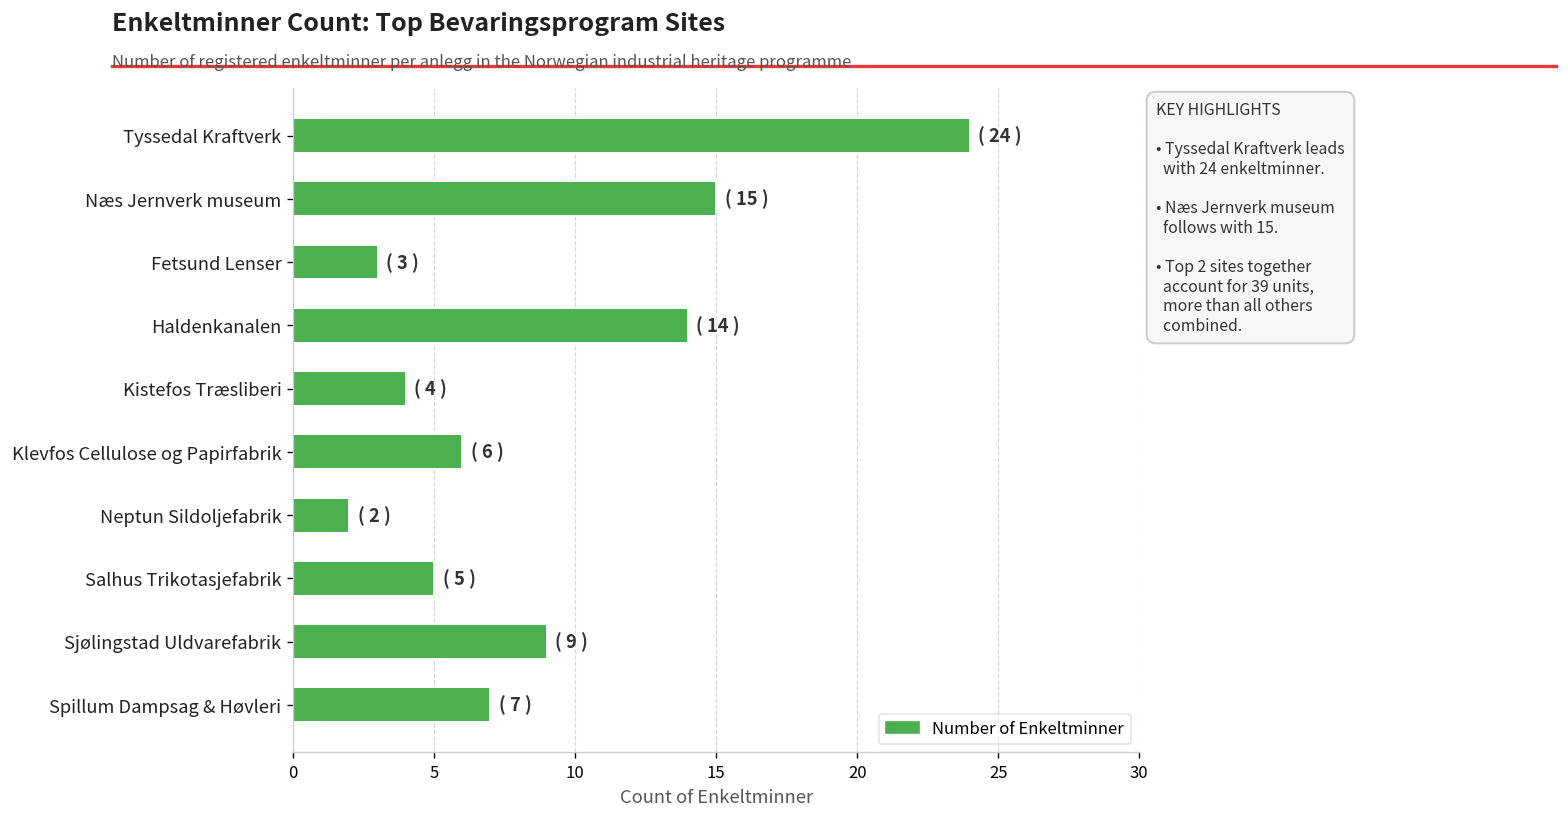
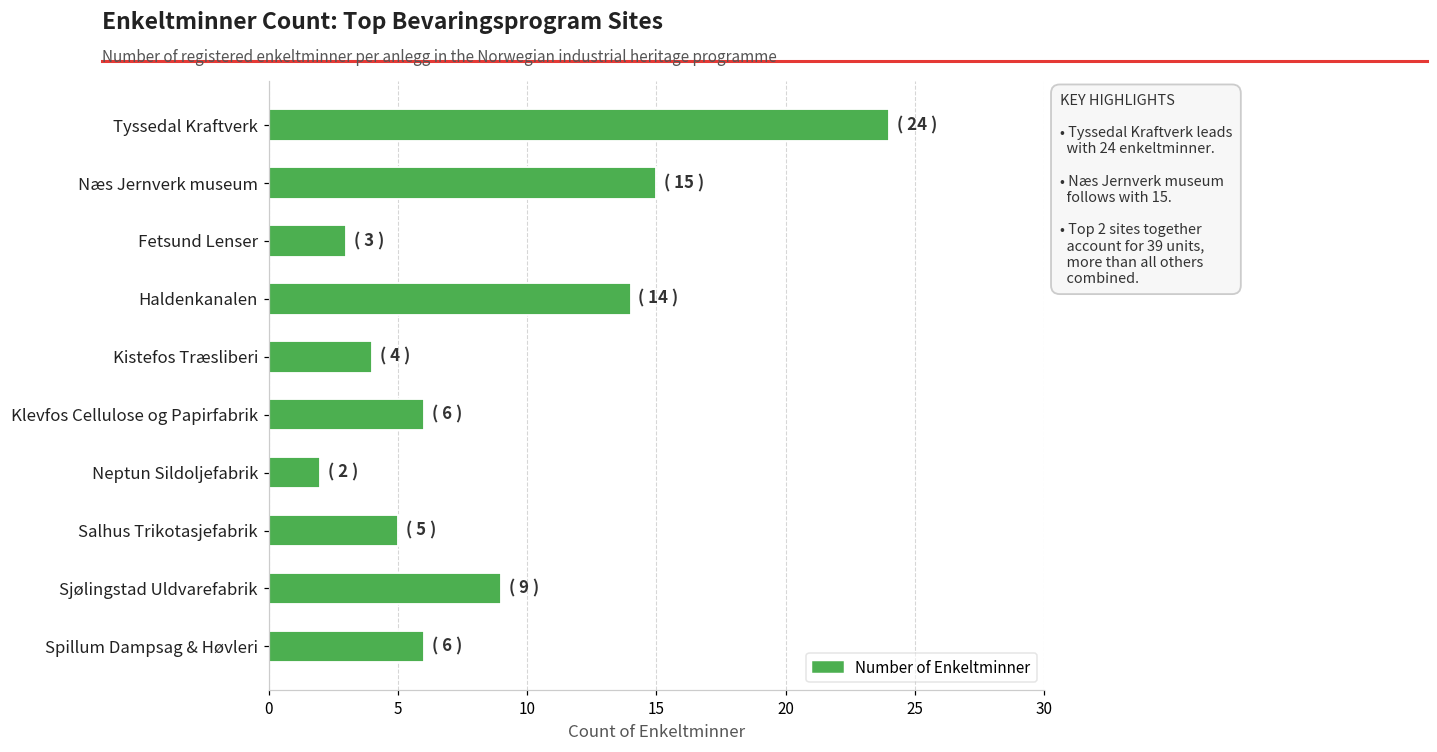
  {
    "Tyssedal Kraftverk": 24,
    "Næs Jernverk museum": 15,
    "Fetsund Lenser": 3,
    "Haldenkanalen": 14,
    "Kistefos Træsliberi": 4,
    "Klevfos Cellulose og Papirfabrik": 6,
    "Neptun Sildoljefabrik": 2,
    "Salhus Trikotasjefabrik": 5,
    "Sjølingstad Uldvarefabrik": 9,
-   "Spillum Dampsag & Høvleri": 7
+   "Spillum Dampsag & Høvleri": 6
  }
